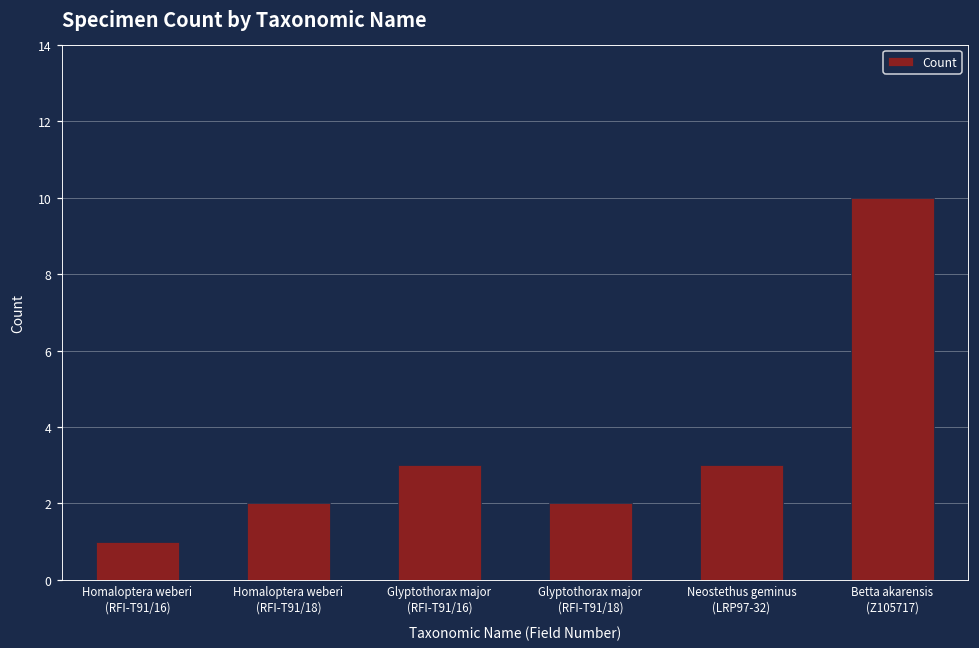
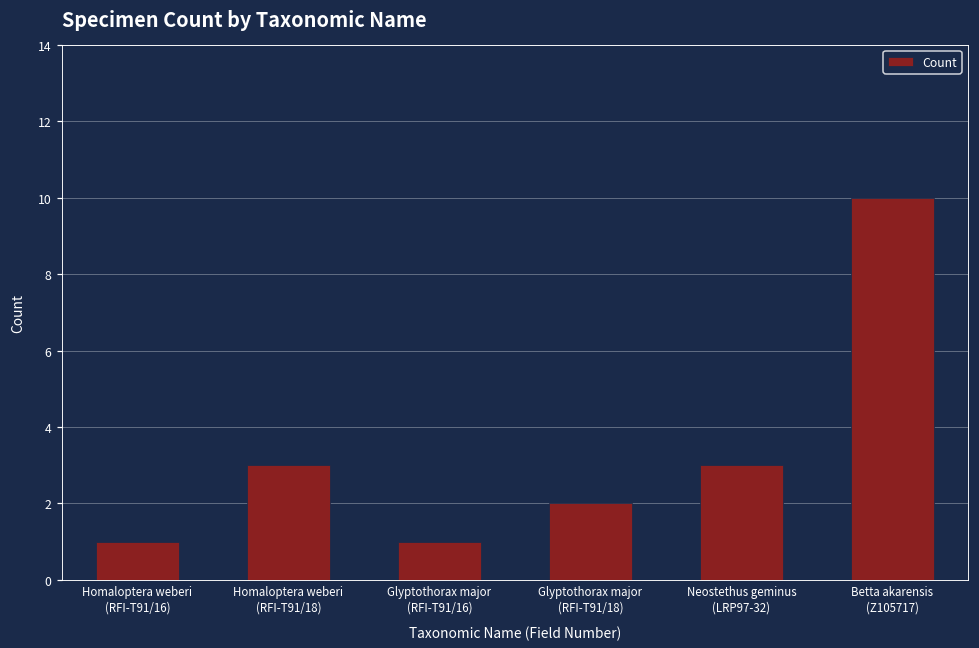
  {
    "Homaloptera weberi (RFI-T91/16)": 1,
-   "Homaloptera weberi (RFI-T91/18)": 2,
-   "Glyptothorax major (RFI-T91/16)": 3,
+   "Homaloptera weberi (RFI-T91/18)": 3,
+   "Glyptothorax major (RFI-T91/16)": 1,
    "Glyptothorax major (RFI-T91/18)": 2,
    "Neostethus geminus (LRP97-32)": 3,
    "Betta akarensis (Z105717)": 10
  }
